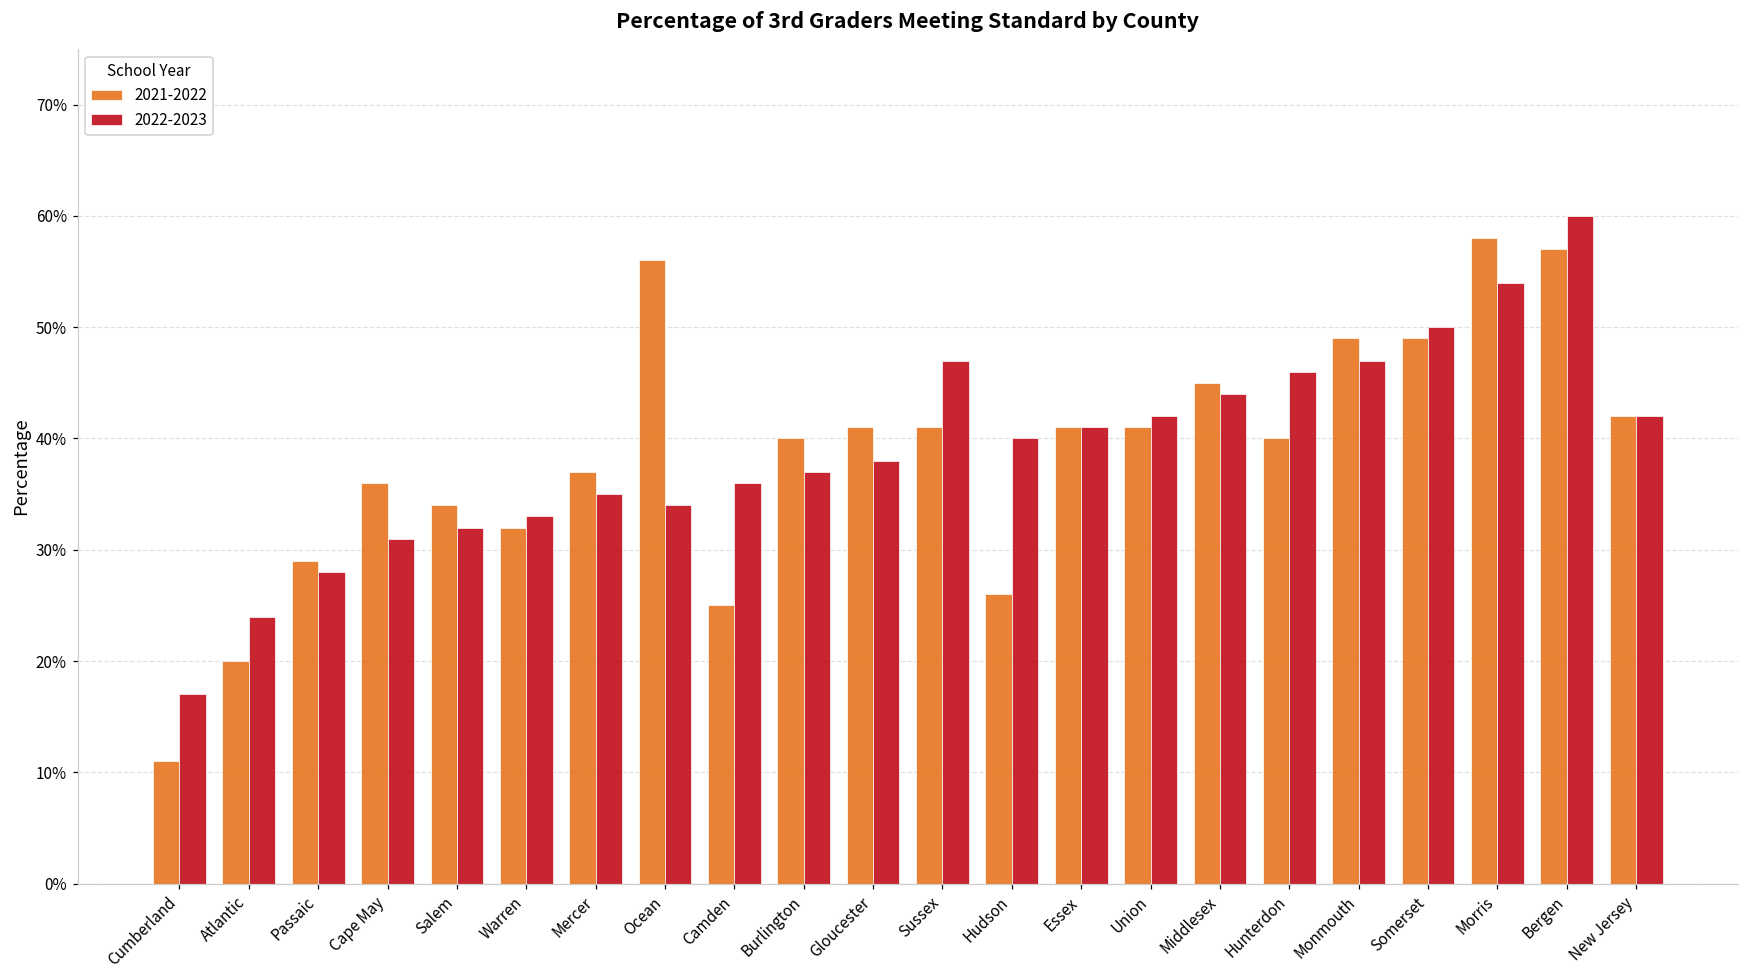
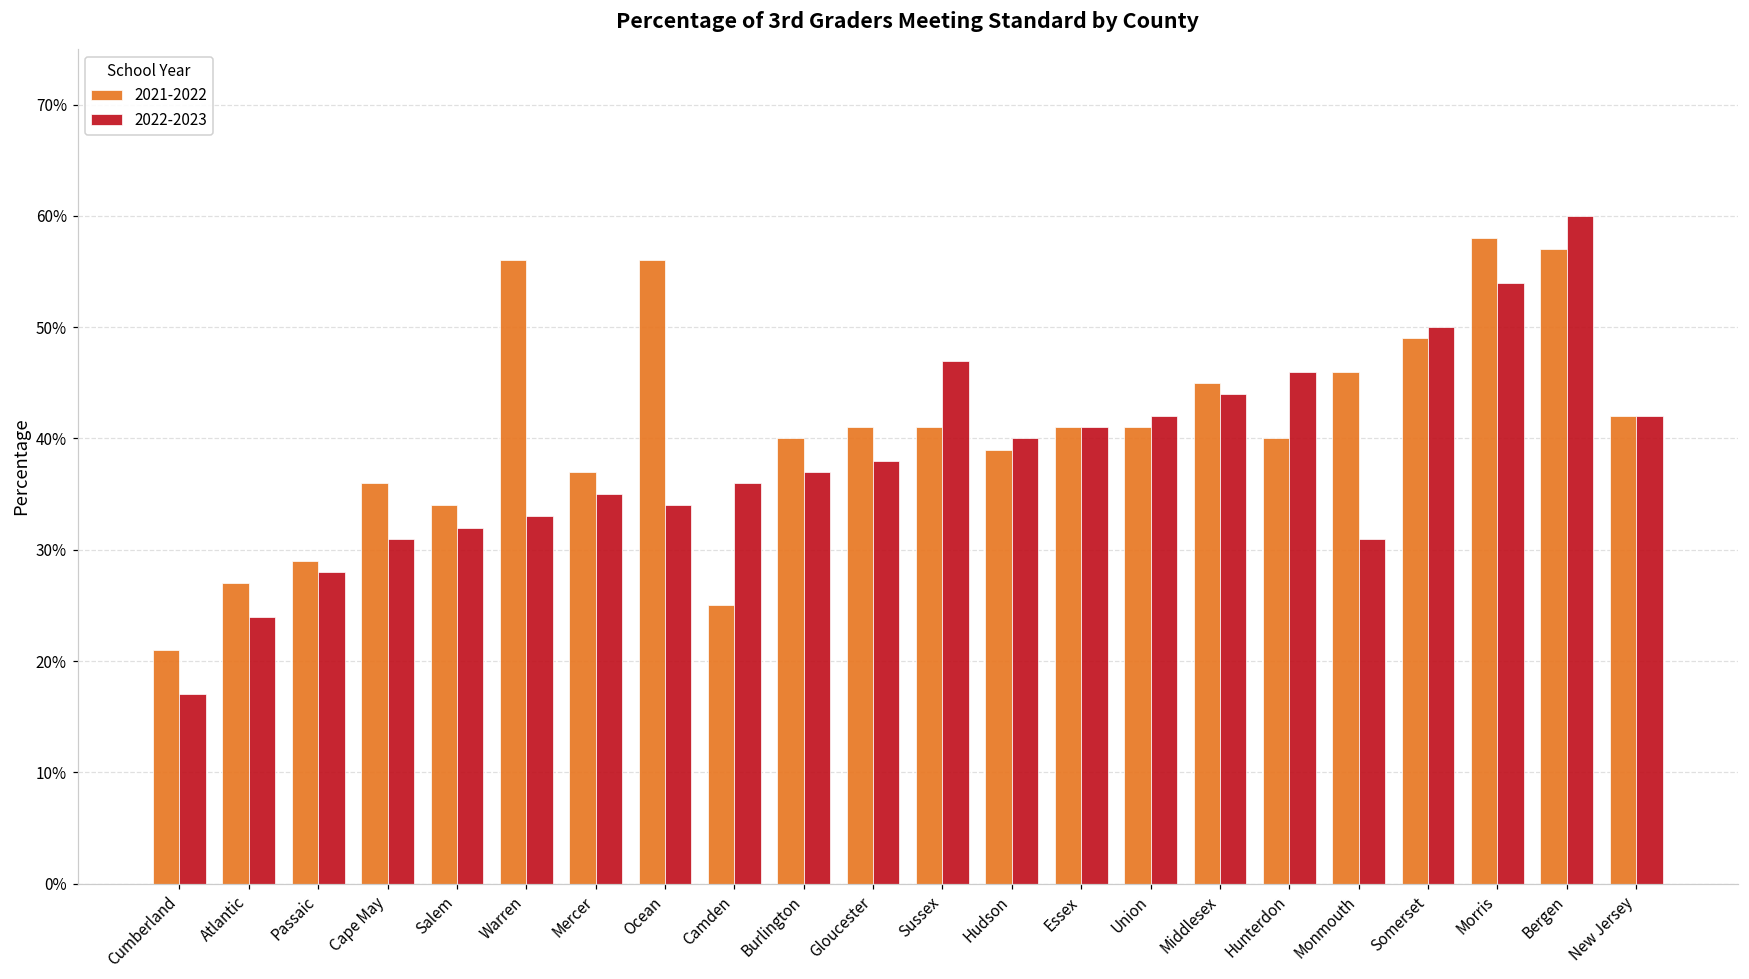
  {
    "2021-2022": {
-     "Cumberland": "11.0%",
-     "Atlantic": "20.0%",
+     "Cumberland": "21.0%",
+     "Atlantic": "27.0%",
      "Passaic": "29.0%",
      "Cape May": "36.0%",
      "Salem": "34.0%",
-     "Warren": "32.0%",
+     "Warren": "56.0%",
      "Mercer": "37.0%",
      "Ocean": "56.0%",
      "Camden": "25.0%",
      "Burlington": "40.0%",
      "Gloucester": "41.0%",
      "Sussex": "41.0%",
-     "Hudson": "26.0%",
+     "Hudson": "39.0%",
      "Essex": "41.0%",
      "Union": "41.0%",
      "Middlesex": "45.0%",
      "Hunterdon": "40.0%",
-     "Monmouth": "49.0%",
+     "Monmouth": "46.0%",
      "Somerset": "49.0%",
      "Morris": "58.0%",
      "Bergen": "57.0%",
      "New Jersey": "42.0%"
    },
    "2022-2023": {
      "Cumberland": "17.0%",
      "Atlantic": "24.0%",
      "Passaic": "28.0%",
      "Cape May": "31.0%",
      "Salem": "32.0%",
      "Warren": "33.0%",
      "Mercer": "35.0%",
      "Ocean": "34.0%",
      "Camden": "36.0%",
      "Burlington": "37.0%",
      "Gloucester": "38.0%",
      "Sussex": "47.0%",
      "Hudson": "40.0%",
      "Essex": "41.0%",
      "Union": "42.0%",
      "Middlesex": "44.0%",
      "Hunterdon": "46.0%",
-     "Monmouth": "47.0%",
+     "Monmouth": "31.0%",
      "Somerset": "50.0%",
      "Morris": "54.0%",
      "Bergen": "60.0%",
      "New Jersey": "42.0%"
    }
  }
